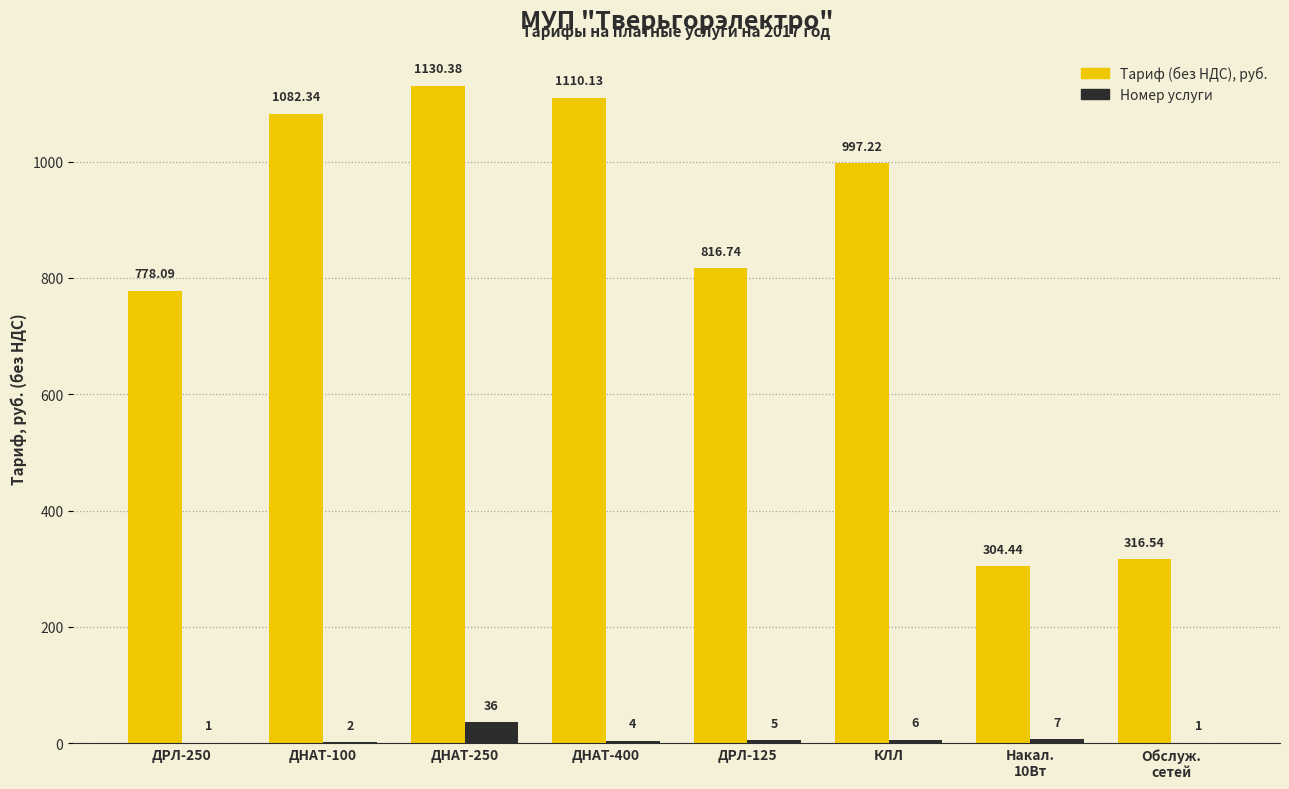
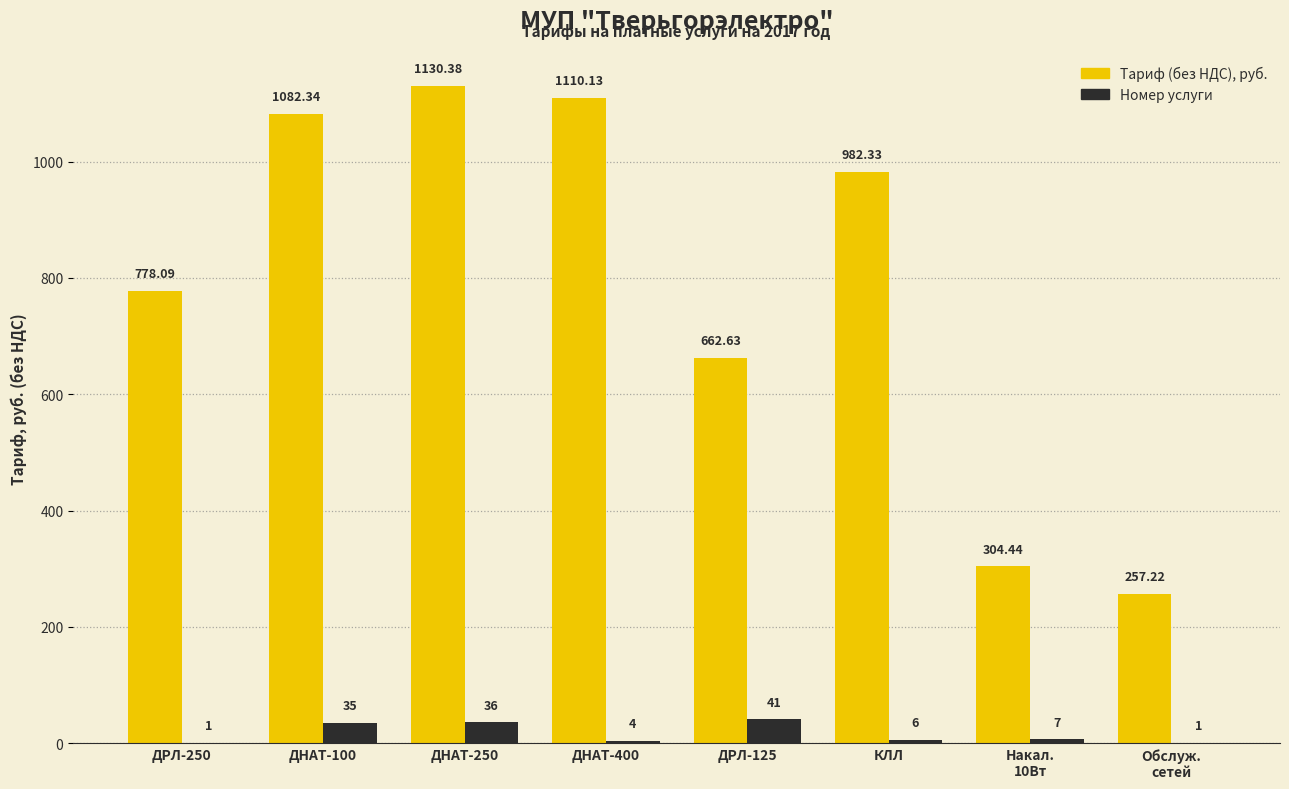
  {
    "Тариф (без НДС), руб.": {
      "ДРЛ-250": 778.09,
      "ДНАТ-100": 1082.34,
      "ДНАТ-250": 1130.38,
      "ДНАТ-400": 1110.13,
-     "ДРЛ-125": 816.74,
-     "КЛЛ": 997.22,
+     "ДРЛ-125": 662.63,
+     "КЛЛ": 982.33,
      "Накал. 10Вт": 304.44,
-     "Обслуж. сетей": 316.54
+     "Обслуж. сетей": 257.22
    },
    "Номер услуги": {
      "ДРЛ-250": 1,
-     "ДНАТ-100": 2,
+     "ДНАТ-100": 35,
      "ДНАТ-250": 36,
      "ДНАТ-400": 4,
-     "ДРЛ-125": 5,
+     "ДРЛ-125": 41,
      "КЛЛ": 6,
      "Накал. 10Вт": 7,
      "Обслуж. сетей": 1
    }
  }
